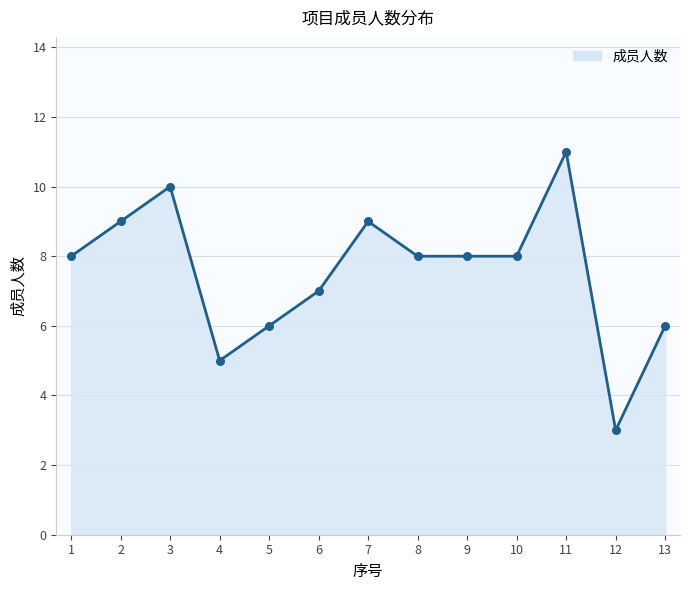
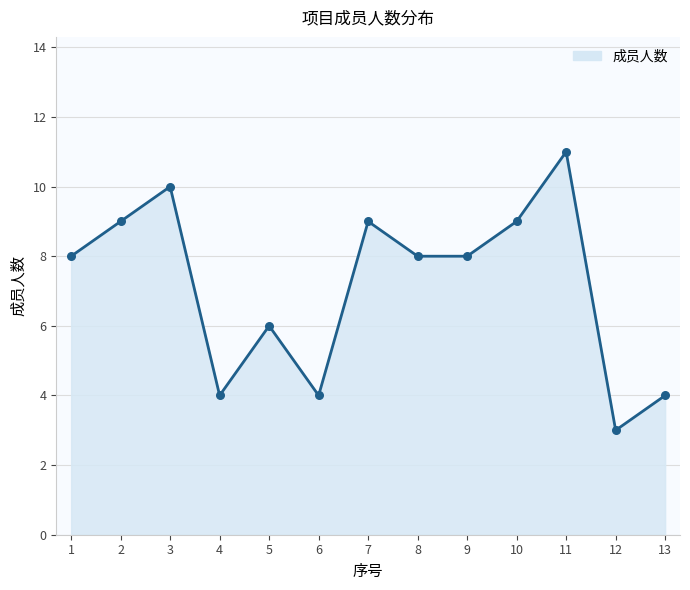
  {
    "1": 8,
    "2": 9,
    "3": 10,
-   "4": 5,
+   "4": 4,
    "5": 6,
-   "6": 7,
+   "6": 4,
    "7": 9,
    "8": 8,
    "9": 8,
-   "10": 8,
+   "10": 9,
    "11": 11,
    "12": 3,
-   "13": 6
+   "13": 4
  }
